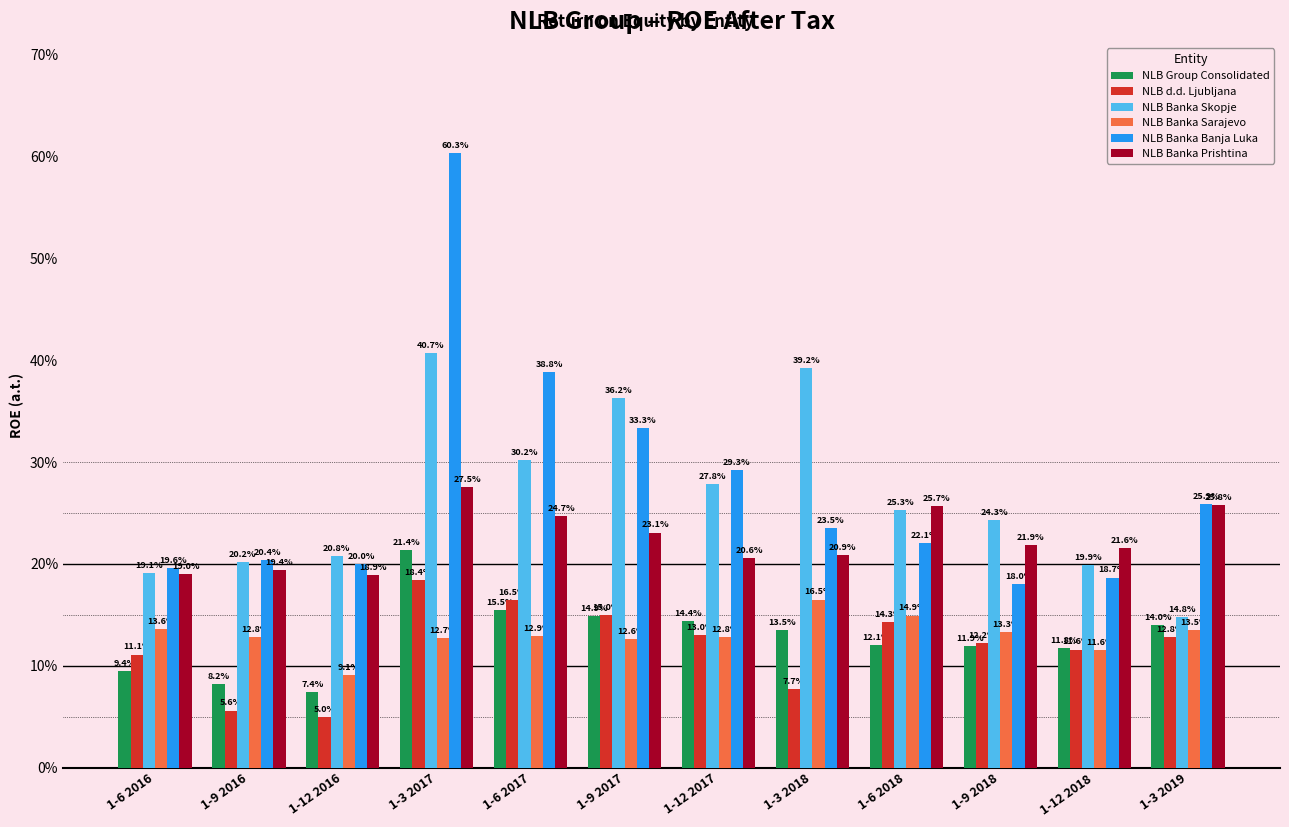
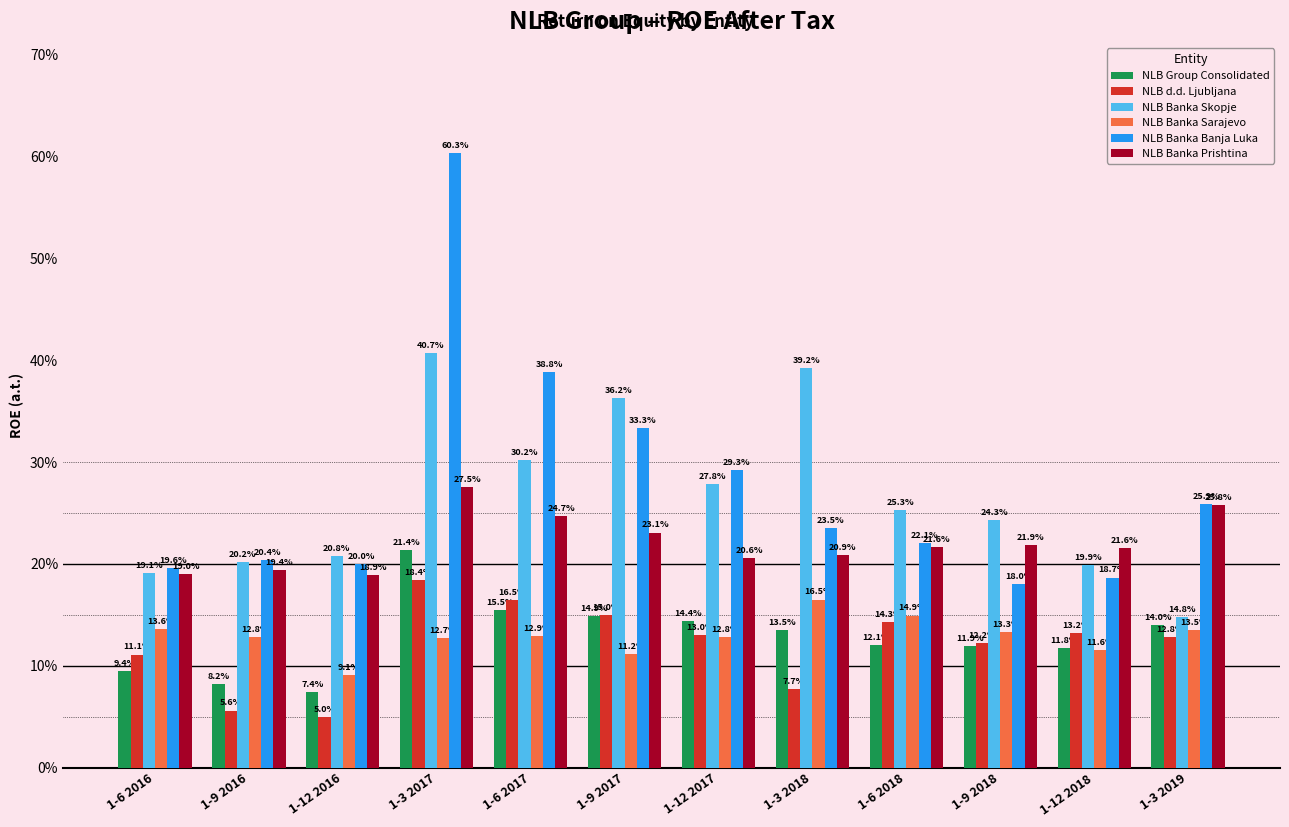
  {
    "NLB Group Consolidated": {
      "1-6 2016": "9.4%",
      "1-9 2016": "8.2%",
      "1-12 2016": "7.4%",
      "1-3 2017": "21.4%",
      "1-6 2017": "15.5%",
      "1-12 2017": "14.4%",
      "1-3 2018": "13.5%",
      "1-6 2018": "12.1%",
      "1-3 2019": "14.0%"
    },
    "NLB d.d. Ljubljana": {
      "1-6 2016": "11.1%",
      "1-9 2016": "5.6%",
      "1-12 2016": "5.0%",
      "1-3 2017": "18.4%",
      "1-6 2017": "16.5%",
      "1-12 2017": "13.0%",
      "1-3 2018": "7.7%",
      "1-6 2018": "14.3%",
-     "1-12 2018": "11.6%",
+     "1-12 2018": "13.2%",
      "1-3 2019": "12.8%"
    },
    "NLB Banka Sarajevo": {
      "1-6 2016": "13.6%",
      "1-9 2016": "12.8%",
      "1-12 2016": "9.1%",
      "1-3 2017": "12.7%",
      "1-6 2017": "12.9%",
-     "1-9 2017": "12.6%",
+     "1-9 2017": "11.2%",
      "1-12 2017": "12.8%",
      "1-3 2018": "16.5%",
      "1-6 2018": "14.9%",
      "1-9 2018": "13.3%",
      "1-12 2018": "11.6%",
      "1-3 2019": "13.5%"
    },
    "NLB Banka Prishtina": {
      "1-9 2016": "19.4%",
      "1-12 2016": "18.9%",
      "1-3 2017": "27.5%",
      "1-6 2017": "24.7%",
      "1-9 2017": "23.1%",
      "1-12 2017": "20.6%",
      "1-3 2018": "20.9%",
-     "1-6 2018": "25.7%",
+     "1-6 2018": "21.6%",
      "1-9 2018": "21.9%",
      "1-12 2018": "21.6%"
    }
  }
